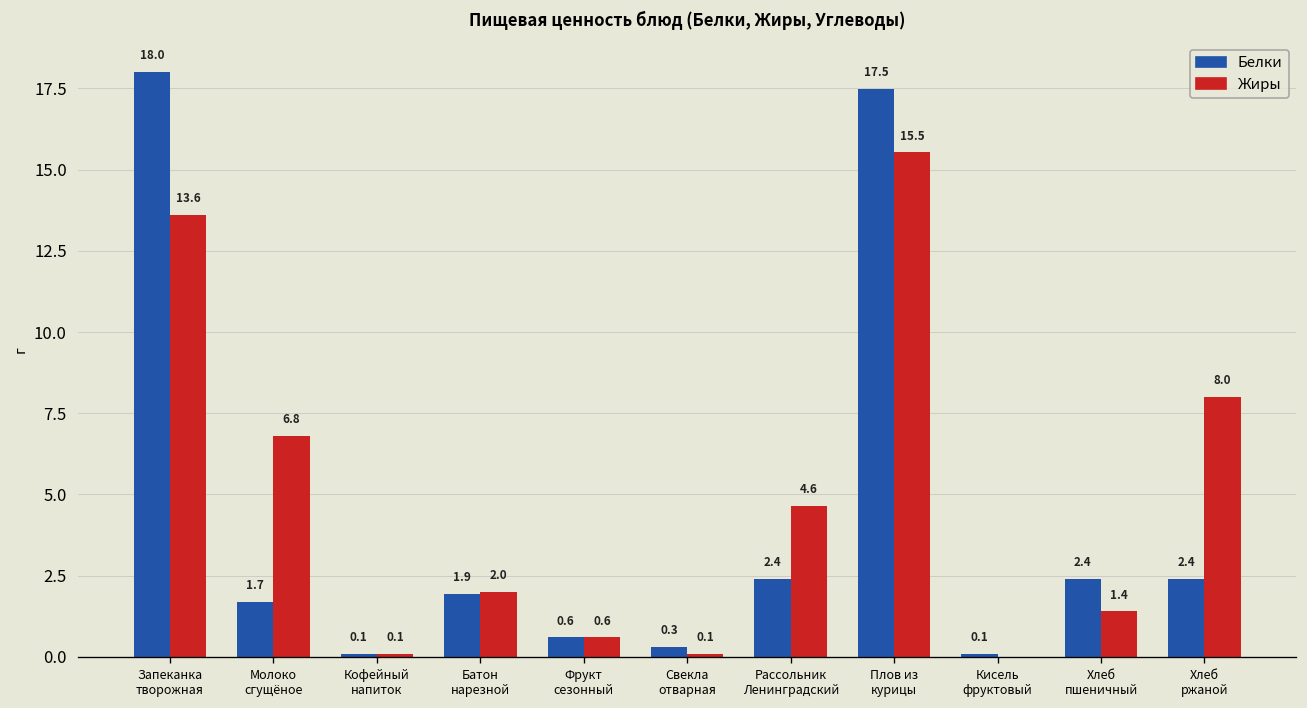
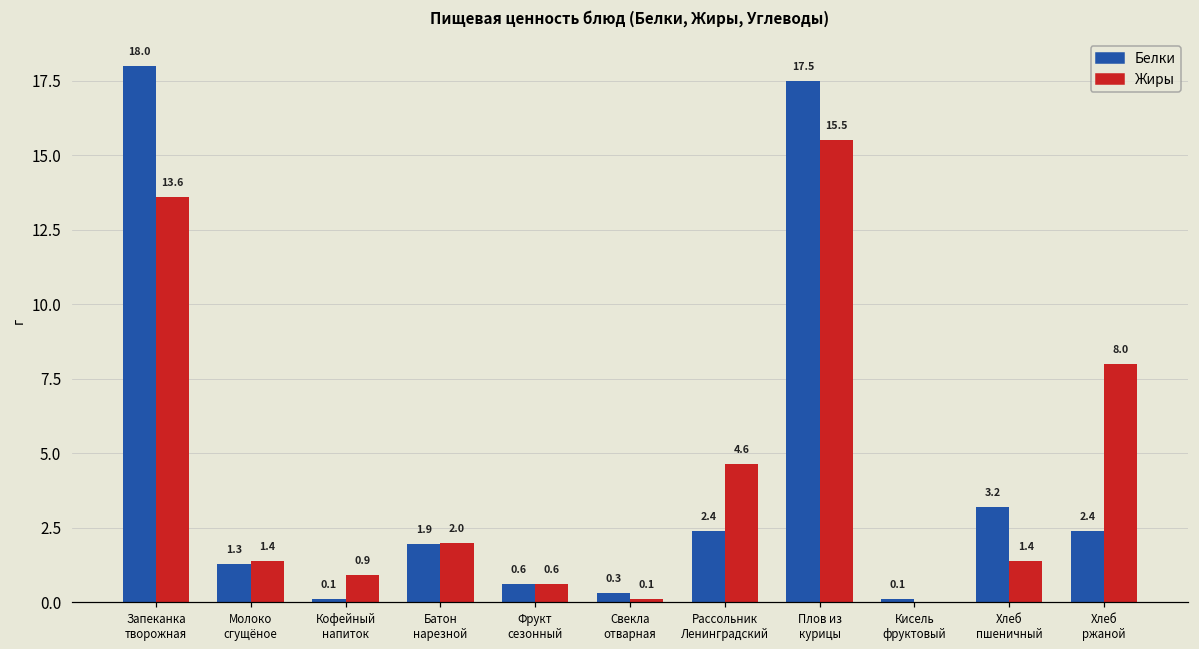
  {
    "Белки": {
      "Запеканка творожная": 18.0,
-     "Молоко сгущёное": 1.7,
+     "Молоко сгущёное": 1.3,
      "Кофейный напиток": 0.1,
      "Батон нарезной": 1.9,
      "Фрукт сезонный": 0.6,
      "Свекла отварная": 0.3,
      "Рассольник Ленинградский": 2.4,
      "Плов из курицы": 17.5,
      "Кисель фруктовый": 0.1,
-     "Хлеб пшеничный": 2.4,
+     "Хлеб пшеничный": 3.2,
      "Хлеб ржаной": 2.4
    },
    "Жиры": {
      "Запеканка творожная": 13.6,
-     "Молоко сгущёное": 6.8,
-     "Кофейный напиток": 0.1,
+     "Молоко сгущёное": 1.4,
+     "Кофейный напиток": 0.9,
      "Батон нарезной": 2.0,
      "Фрукт сезонный": 0.6,
      "Свекла отварная": 0.1,
      "Рассольник Ленинградский": 4.6,
      "Плов из курицы": 15.5,
      "Хлеб пшеничный": 1.4,
      "Хлеб ржаной": 8.0
    }
  }
